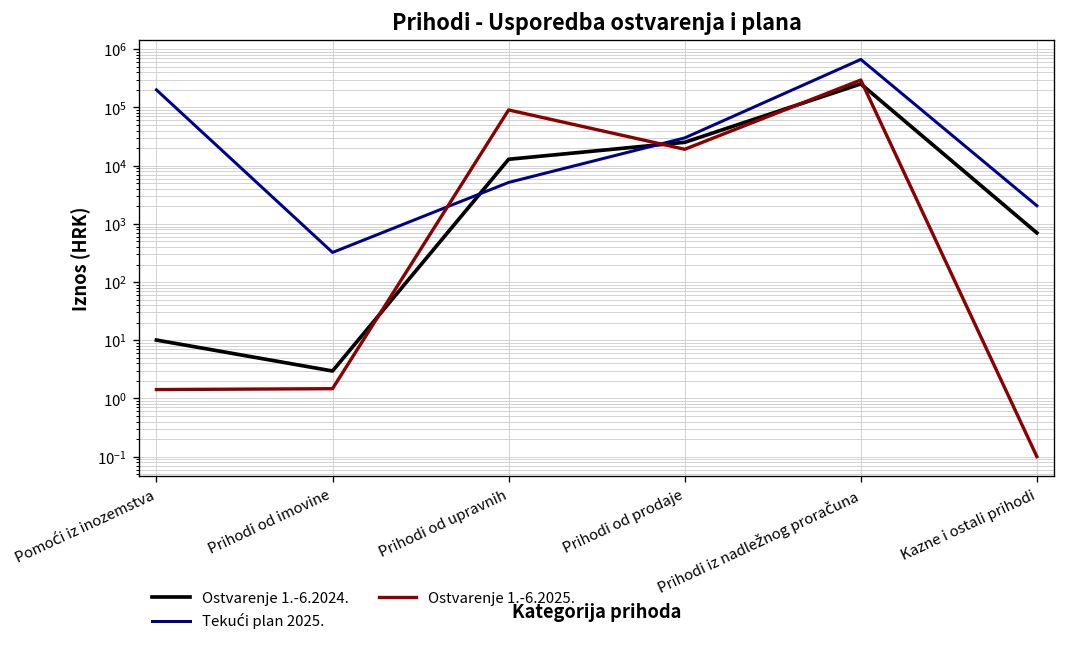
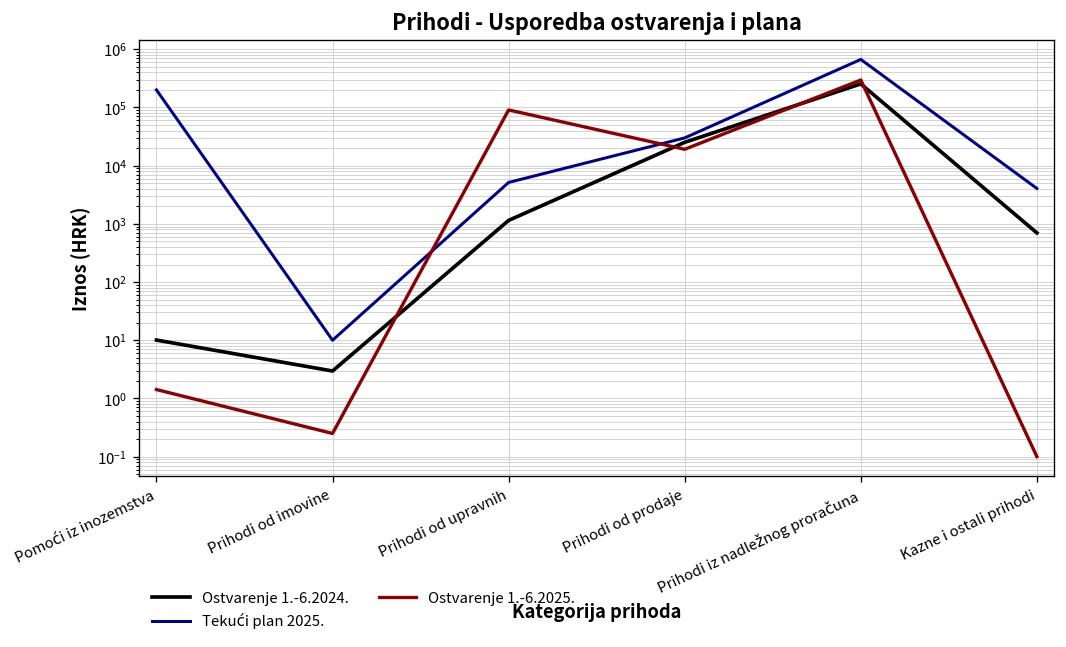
  {
    "Ostvarenje 1.-6.2024.": {
      "Pomoći iz inozemstva": 10,
      "Prihodi od imovine": 3,
-     "Prihodi od upravnih": 13000,
+     "Prihodi od upravnih": 1100,
      "Prihodi od prodaje": 30000,
      "Prihodi iz nadležnog proračuna": 300000,
      "Kazne i ostali prihodi": 700
    },
    "Tekući plan 2025.": {
      "Pomoći iz inozemstva": 200000,
-     "Prihodi od imovine": 300,
+     "Prihodi od imovine": 10,
      "Prihodi od upravnih": 5000,
      "Prihodi od prodaje": 30000,
      "Prihodi iz nadležnog proračuna": 700000,
-     "Kazne i ostali prihodi": 2000
+     "Kazne i ostali prihodi": 4000
    },
    "Ostvarenje 1.-6.2025.": {
      "Pomoći iz inozemstva": 1.4,
-     "Prihodi od imovine": 1.5,
+     "Prihodi od imovine": 0.3,
      "Prihodi od upravnih": 90000,
      "Prihodi od prodaje": 19000,
      "Prihodi iz nadležnog proračuna": 300000,
      "Kazne i ostali prihodi": 0.1
    }
  }
